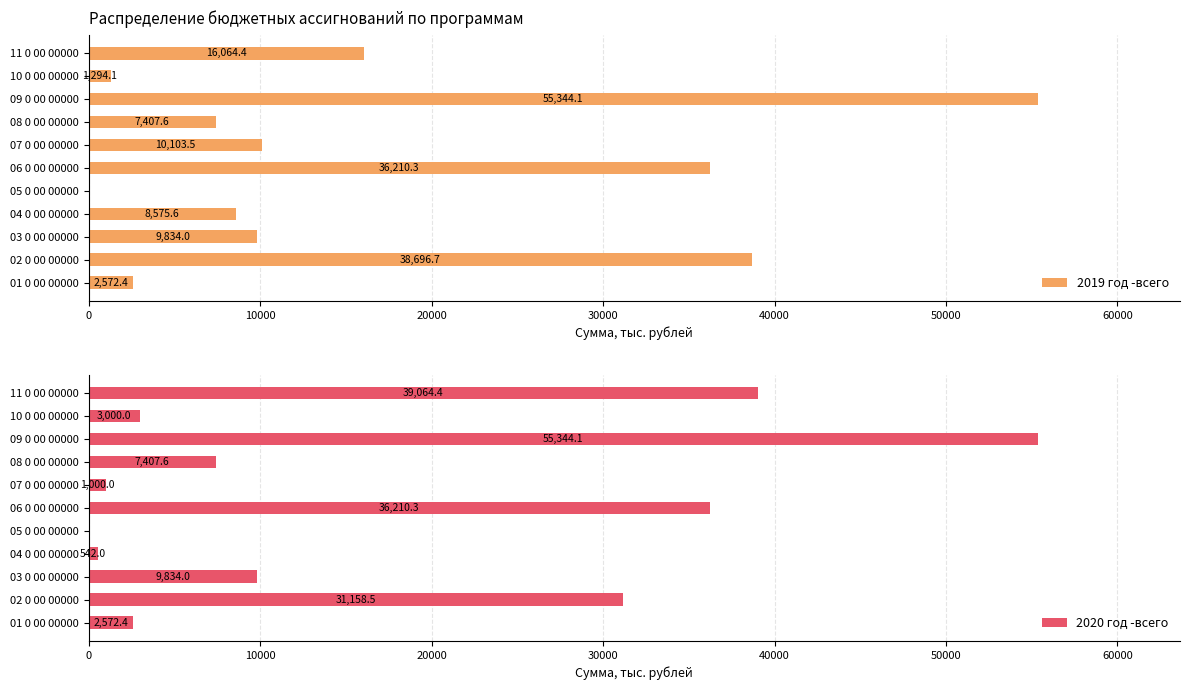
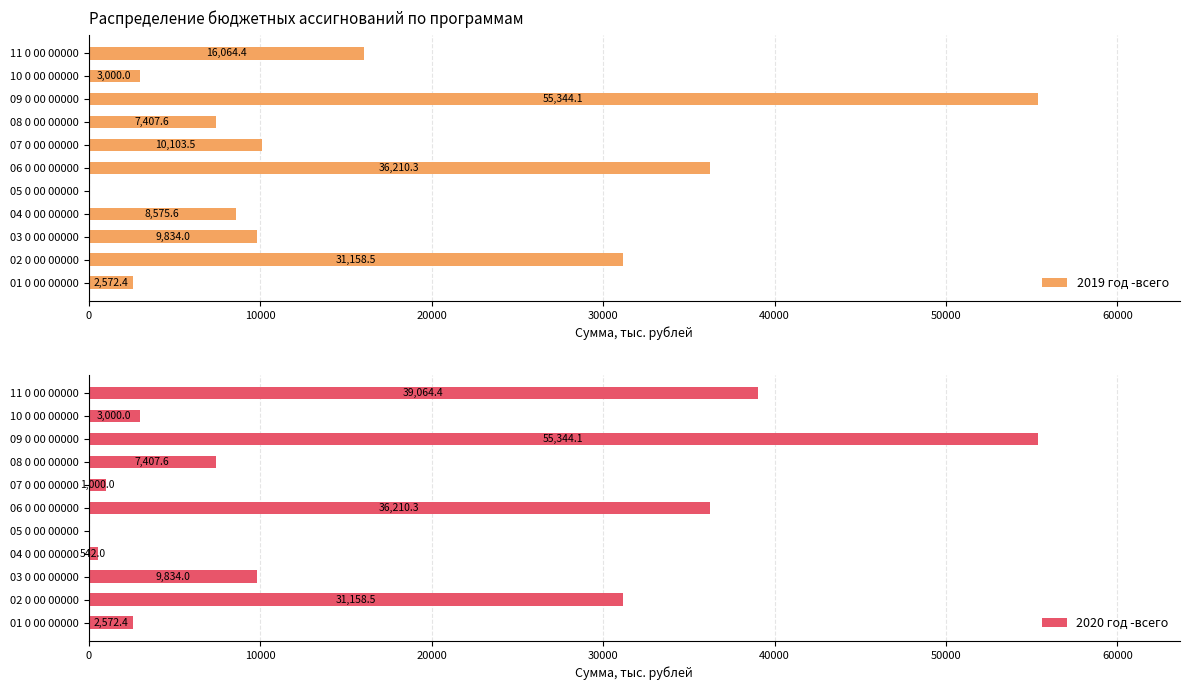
  {
    "Распределение бюджетных ассигнований по программам": {
      "11 0 00 00000": "16,064.4",
-     "10 0 00 00000": "1,294.1",
+     "10 0 00 00000": "3,000.0",
      "09 0 00 00000": "55,344.1",
      "08 0 00 00000": "7,407.6",
      "07 0 00 00000": "10,103.5",
      "06 0 00 00000": "36,210.3",
      "04 0 00 00000": "8,575.6",
      "03 0 00 00000": "9,834.0",
-     "02 0 00 00000": "38,696.7",
+     "02 0 00 00000": "31,158.5",
      "01 0 00 00000": "2,572.4"
    }
  }
